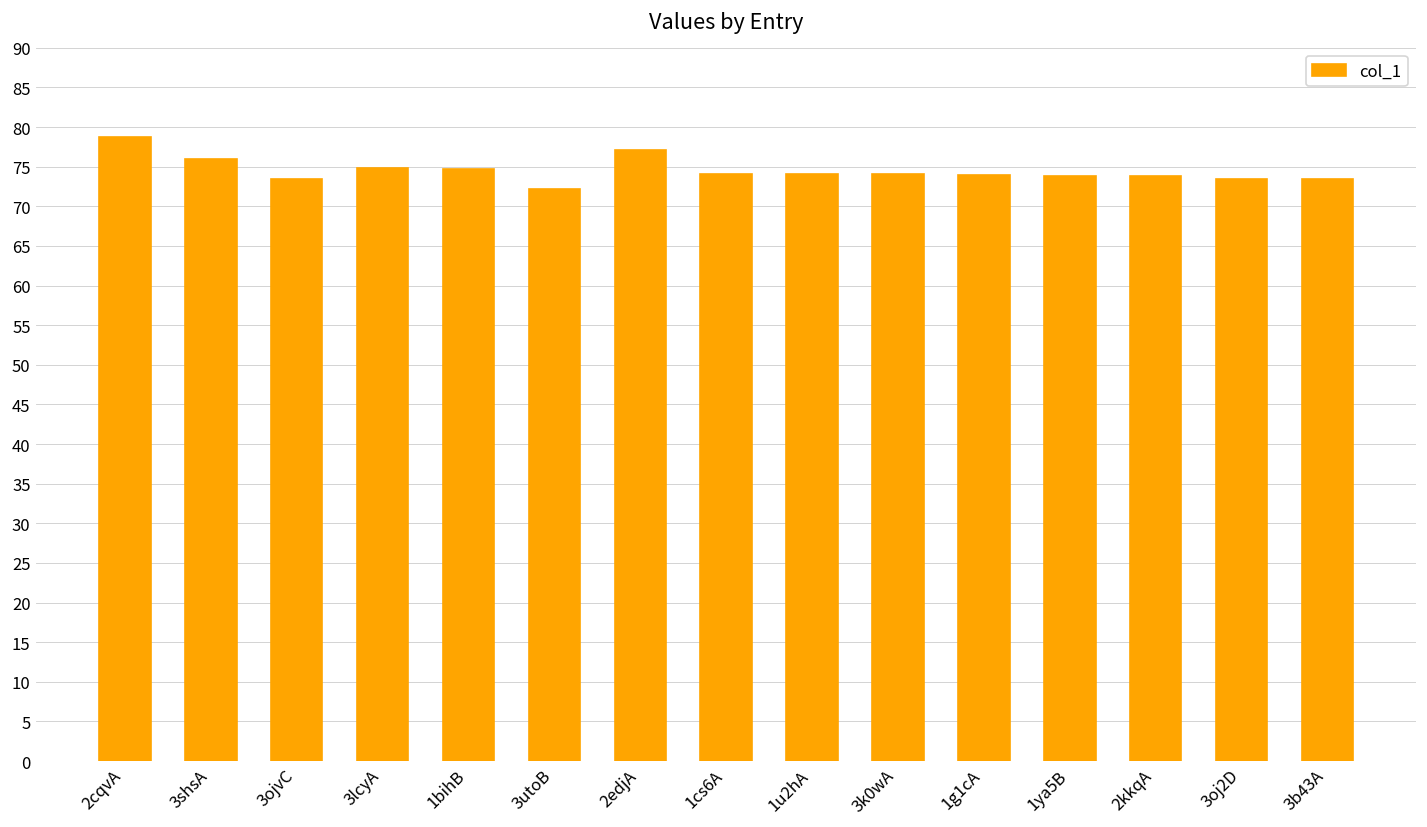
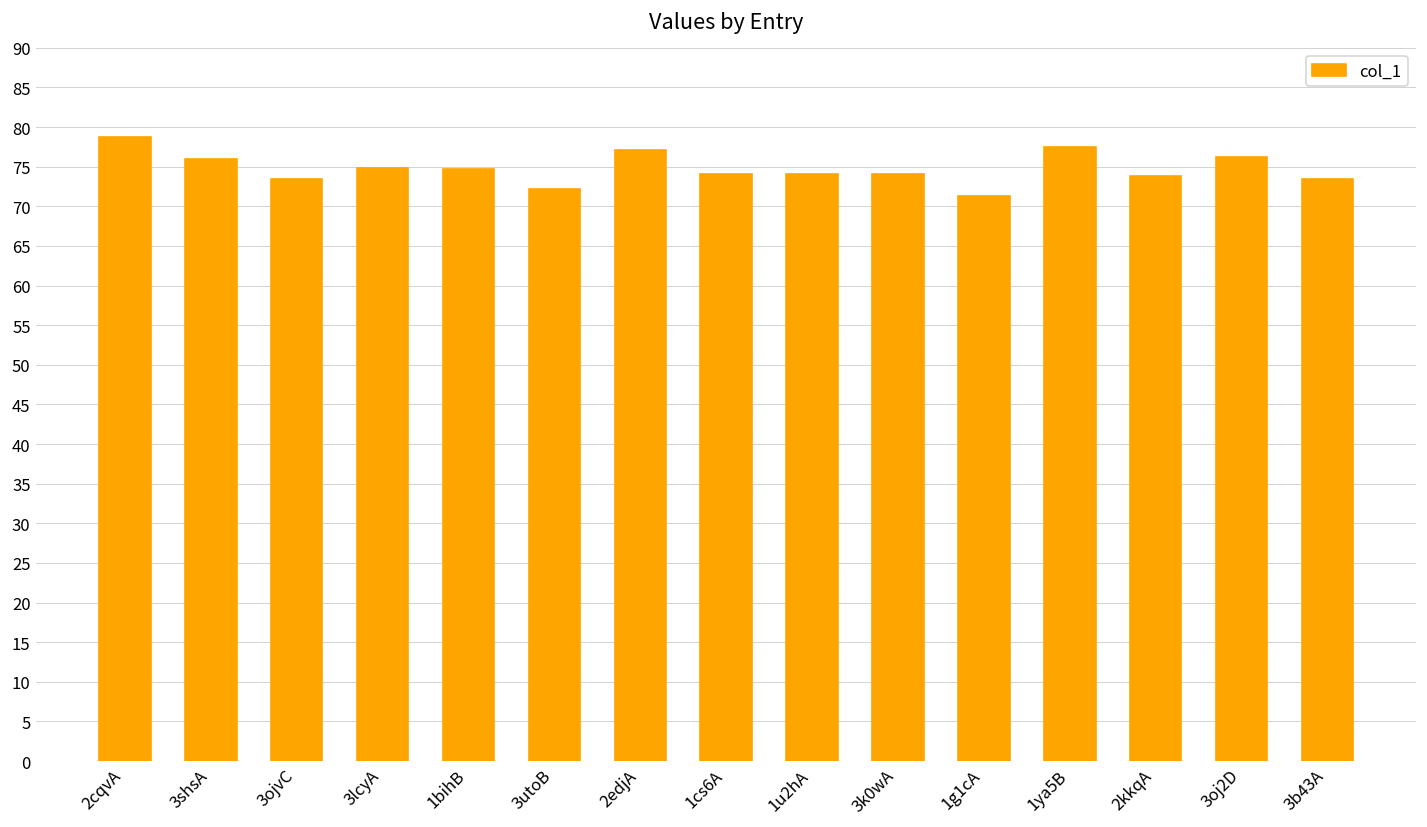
  {
    "2cqvA": 79,
    "3shsA": 76,
    "3ojvC": 73,
    "3lcyA": 75,
    "1bihB": 75,
    "3utoB": 72,
    "2edjA": 77,
    "1cs6A": 74,
    "1u2hA": 74,
    "3k0wA": 74,
-   "1g1cA": 74,
-   "1ya5B": 74,
+   "1g1cA": 71,
+   "1ya5B": 77,
    "2kkqA": 74,
-   "3oj2D": 73,
+   "3oj2D": 76,
    "3b43A": 73
  }
